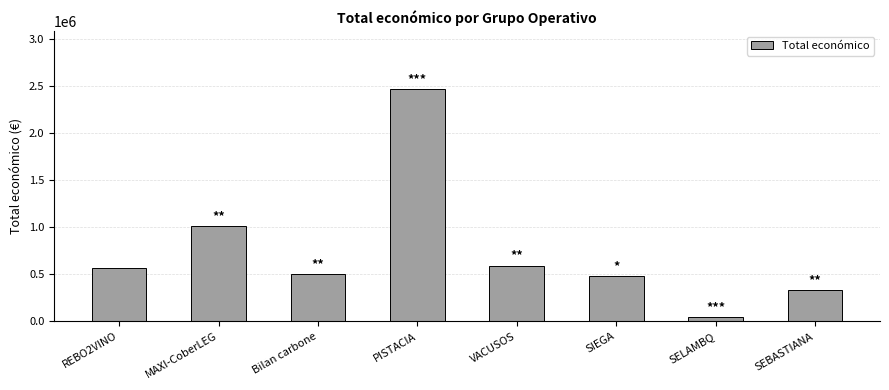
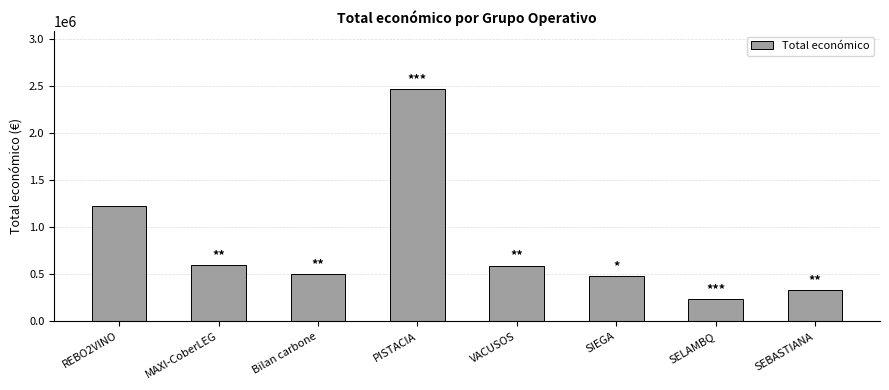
  {
-   "REBO2VINO": 600000,
-   "MAXI-CoberLEG": 1000000,
+   "REBO2VINO": 1200000,
+   "MAXI-CoberLEG": 600000,
    "Bilan carbone": 500000,
    "PISTACIA": 2500000,
    "VACUSOS": 600000,
    "SIEGA": 500000,
-   "SELAMBQ": 0,
+   "SELAMBQ": 200000,
    "SEBASTIANA": 300000
  }
